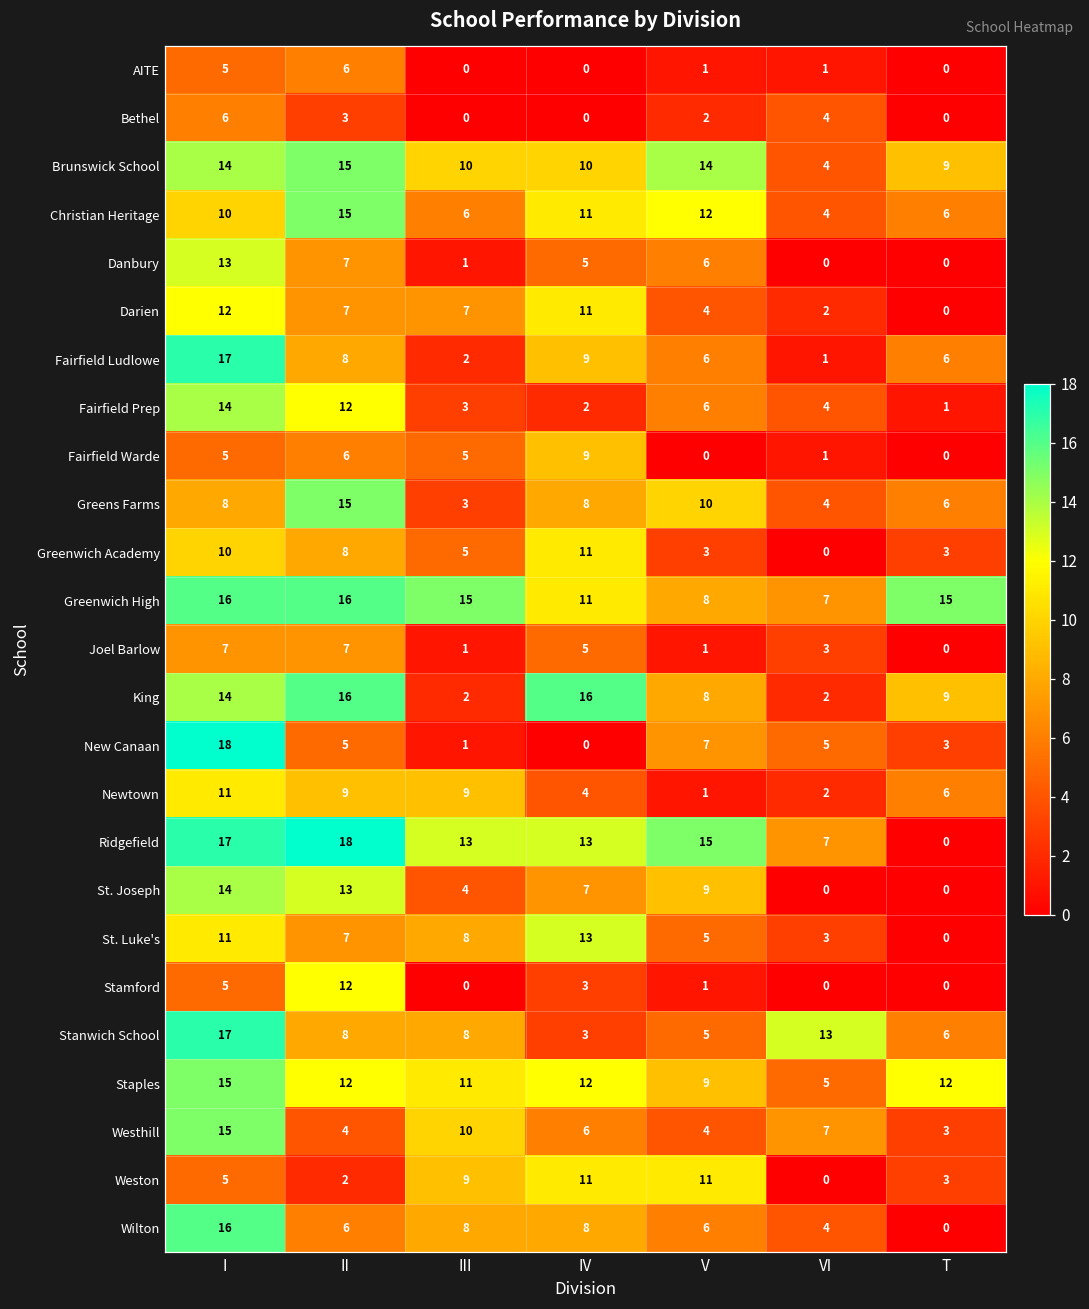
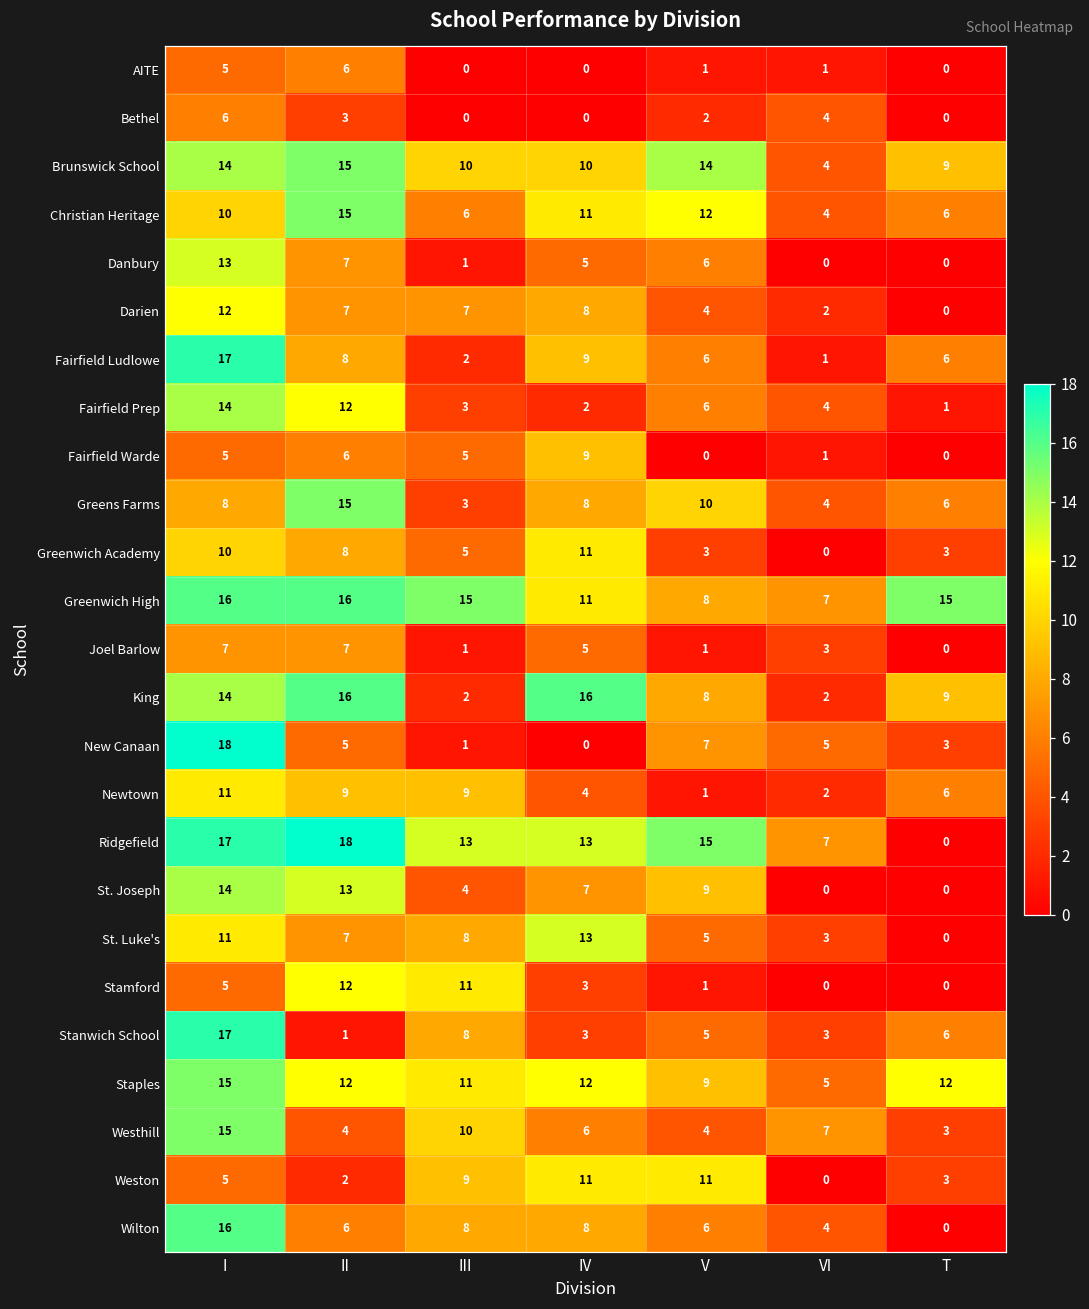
  {
    "AITE": {
      "I": 5,
      "II": 6,
      "III": 0,
      "IV": 0,
      "V": 1,
      "VI": 1,
      "T": 0
    },
    "Bethel": {
      "I": 6,
      "II": 3,
      "III": 0,
      "IV": 0,
      "V": 2,
      "VI": 4,
      "T": 0
    },
    "Brunswick School": {
      "I": 14,
      "II": 15,
      "III": 10,
      "IV": 10,
      "V": 14,
      "VI": 4,
      "T": 9
    },
    "Christian Heritage": {
      "I": 10,
      "II": 15,
      "III": 6,
      "IV": 11,
      "V": 12,
      "VI": 4,
      "T": 6
    },
    "Danbury": {
      "I": 13,
      "II": 7,
      "III": 1,
      "IV": 5,
      "V": 6,
      "VI": 0,
      "T": 0
    },
    "Darien": {
      "I": 12,
      "II": 7,
      "III": 7,
-     "IV": 11,
+     "IV": 8,
      "V": 4,
      "VI": 2,
      "T": 0
    },
    "Fairfield Ludlowe": {
      "I": 17,
      "II": 8,
      "III": 2,
      "IV": 9,
      "V": 6,
      "VI": 1,
      "T": 6
    },
    "Fairfield Prep": {
      "I": 14,
      "II": 12,
      "III": 3,
      "IV": 2,
      "V": 6,
      "VI": 4,
      "T": 1
    },
    "Fairfield Warde": {
      "I": 5,
      "II": 6,
      "III": 5,
      "IV": 9,
      "V": 0,
      "VI": 1,
      "T": 0
    },
    "Greens Farms": {
      "I": 8,
      "II": 15,
      "III": 3,
      "IV": 8,
      "V": 10,
      "VI": 4,
      "T": 6
    },
    "Greenwich Academy": {
      "I": 10,
      "II": 8,
      "III": 5,
      "IV": 11,
      "V": 3,
      "VI": 0,
      "T": 3
    },
    "Greenwich High": {
      "I": 16,
      "II": 16,
      "III": 15,
      "IV": 11,
      "V": 8,
      "VI": 7,
      "T": 15
    },
    "Joel Barlow": {
      "I": 7,
      "II": 7,
      "III": 1,
      "IV": 5,
      "V": 1,
      "VI": 3,
      "T": 0
    },
    "King": {
      "I": 14,
      "II": 16,
      "III": 2,
      "IV": 16,
      "V": 8,
      "VI": 2,
      "T": 9
    },
    "New Canaan": {
      "I": 18,
      "II": 5,
      "III": 1,
      "IV": 0,
      "V": 7,
      "VI": 5,
      "T": 3
    },
    "Newtown": {
      "I": 11,
      "II": 9,
      "III": 9,
      "IV": 4,
      "V": 1,
      "VI": 2,
      "T": 6
    },
    "Ridgefield": {
      "I": 17,
      "II": 18,
      "III": 13,
      "IV": 13,
      "V": 15,
      "VI": 7,
      "T": 0
    },
    "St. Joseph": {
      "I": 14,
      "II": 13,
      "III": 4,
      "IV": 7,
      "V": 9,
      "VI": 0,
      "T": 0
    },
    "St. Luke's": {
      "I": 11,
      "II": 7,
      "III": 8,
      "IV": 13,
      "V": 5,
      "VI": 3,
      "T": 0
    },
    "Stamford": {
      "I": 5,
      "II": 12,
-     "III": 0,
+     "III": 11,
      "IV": 3,
      "V": 1,
      "VI": 0,
      "T": 0
    },
    "Stanwich School": {
      "I": 17,
-     "II": 8,
+     "II": 1,
      "III": 8,
      "IV": 3,
      "V": 5,
-     "VI": 13,
+     "VI": 3,
      "T": 6
    },
    "Staples": {
      "I": 15,
      "II": 12,
      "III": 11,
      "IV": 12,
      "V": 9,
      "VI": 5,
      "T": 12
    },
    "Westhill": {
      "I": 15,
      "II": 4,
      "III": 10,
      "IV": 6,
      "V": 4,
      "VI": 7,
      "T": 3
    },
    "Weston": {
      "I": 5,
      "II": 2,
      "III": 9,
      "IV": 11,
      "V": 11,
      "VI": 0,
      "T": 3
    },
    "Wilton": {
      "I": 16,
      "II": 6,
      "III": 8,
      "IV": 8,
      "V": 6,
      "VI": 4,
      "T": 0
    }
  }
